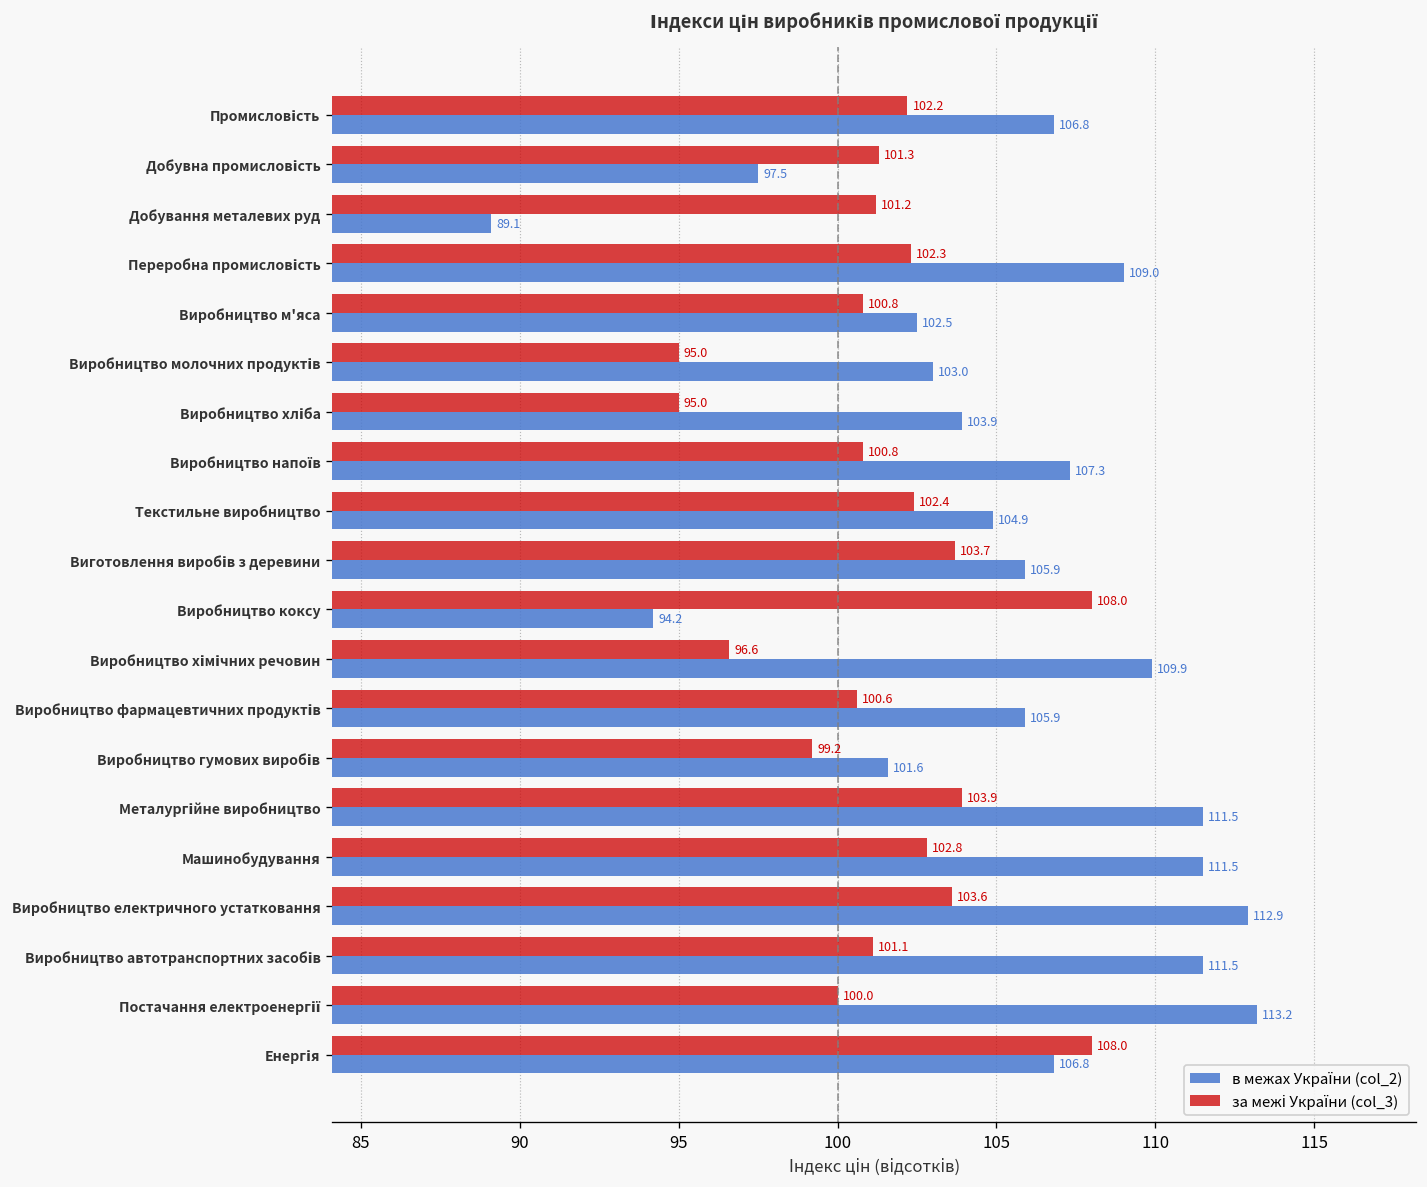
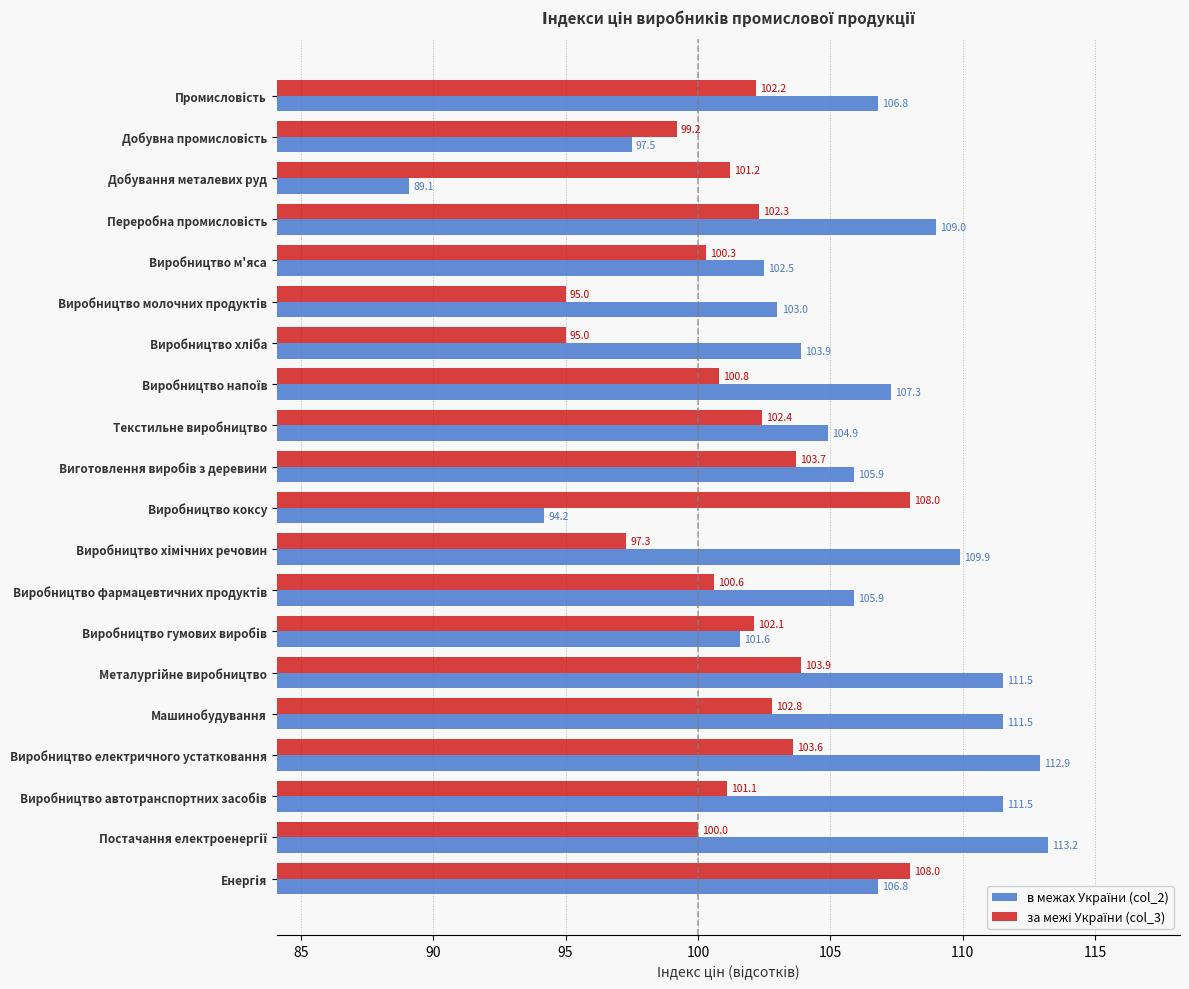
  {
    "в межах України (col_2)": {
      "Промисловість": 106.8,
      "Добувна промисловість": 97.5,
      "Добування металевих руд": 89.1,
      "Переробна промисловість": 109.0,
      "Виробництво м'яса": 102.5,
      "Виробництво молочних продуктів": 103.0,
      "Виробництво хліба": 103.9,
      "Виробництво напоїв": 107.3,
      "Текстильне виробництво": 104.9,
      "Виготовлення виробів з деревини": 105.9,
      "Виробництво коксу": 94.2,
      "Виробництво хімічних речовин": 109.9,
      "Виробництво фармацевтичних продуктів": 105.9,
      "Виробництво гумових виробів": 101.6,
      "Металургійне виробництво": 111.5,
      "Машинобудування": 111.5,
      "Виробництво електричного устатковання": 112.9,
      "Виробництво автотранспортних засобів": 111.5,
      "Постачання електроенергії": 113.2,
      "Енергія": 106.8
    },
    "за межі України (col_3)": {
      "Промисловість": 102.2,
-     "Добувна промисловість": 101.3,
+     "Добувна промисловість": 99.2,
      "Добування металевих руд": 101.2,
      "Переробна промисловість": 102.3,
-     "Виробництво м'яса": 100.8,
+     "Виробництво м'яса": 100.3,
      "Виробництво молочних продуктів": 95.0,
      "Виробництво хліба": 95.0,
      "Виробництво напоїв": 100.8,
      "Текстильне виробництво": 102.4,
      "Виготовлення виробів з деревини": 103.7,
      "Виробництво коксу": 108.0,
-     "Виробництво хімічних речовин": 96.6,
+     "Виробництво хімічних речовин": 97.3,
      "Виробництво фармацевтичних продуктів": 100.6,
-     "Виробництво гумових виробів": 99.2,
+     "Виробництво гумових виробів": 102.1,
      "Металургійне виробництво": 103.9,
      "Машинобудування": 102.8,
      "Виробництво електричного устатковання": 103.6,
      "Виробництво автотранспортних засобів": 101.1,
      "Постачання електроенергії": 100.0,
      "Енергія": 108.0
    }
  }
